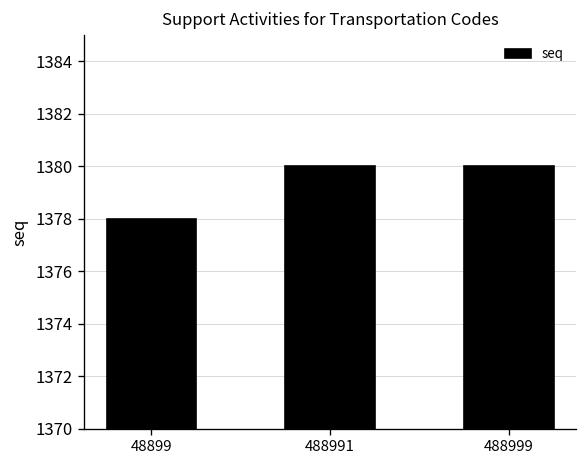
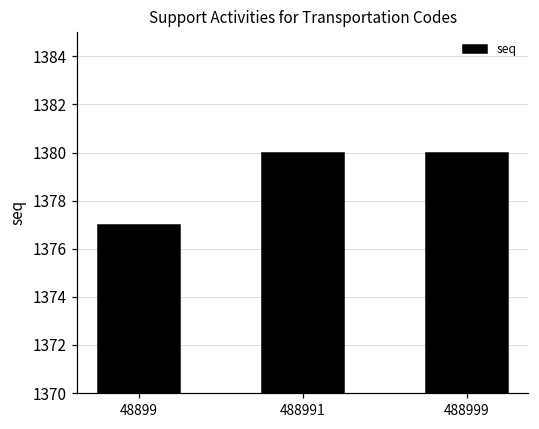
  {
-   "48899": 1378,
+   "48899": 1377,
    "488991": 1380,
    "488999": 1380
  }
